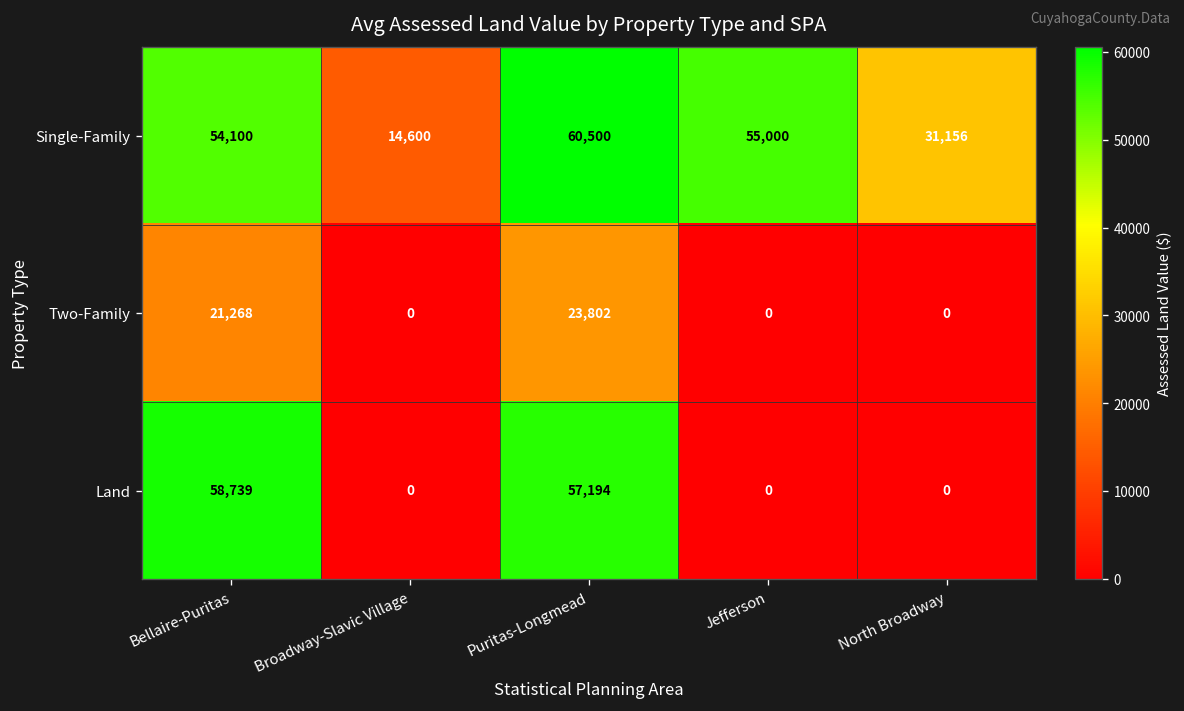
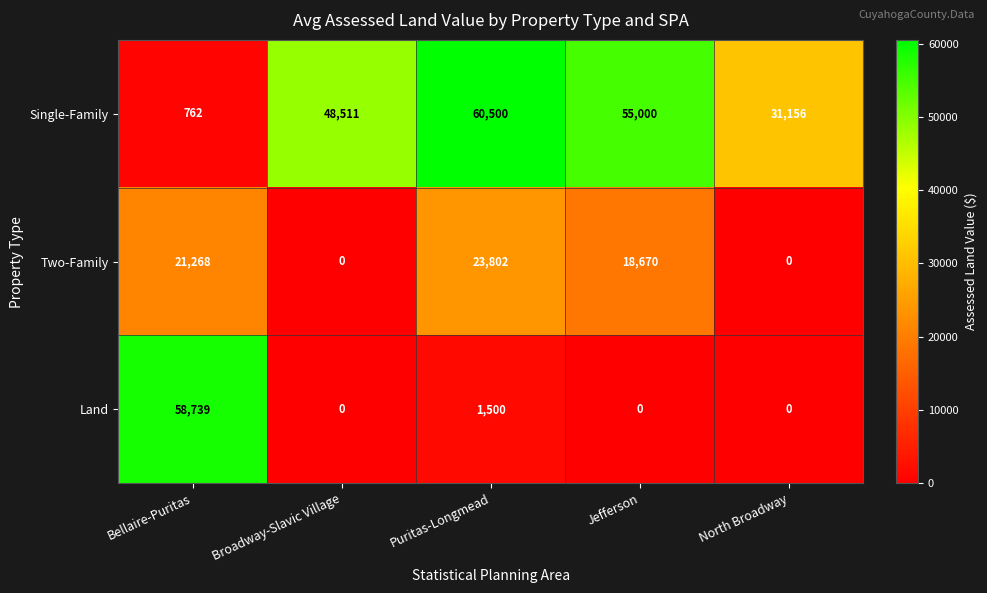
  {
    "Single-Family": {
-     "Bellaire-Puritas": "54,100",
-     "Broadway-Slavic Village": "14,600",
+     "Bellaire-Puritas": "762",
+     "Broadway-Slavic Village": "48,511",
      "Puritas-Longmead": "60,500",
      "Jefferson": "55,000",
      "North Broadway": "31,156"
    },
    "Two-Family": {
      "Bellaire-Puritas": "21,268",
      "Broadway-Slavic Village": "0",
      "Puritas-Longmead": "23,802",
-     "Jefferson": "0",
+     "Jefferson": "18,670",
      "North Broadway": "0"
    },
    "Land": {
      "Bellaire-Puritas": "58,739",
      "Broadway-Slavic Village": "0",
-     "Puritas-Longmead": "57,194",
+     "Puritas-Longmead": "1,500",
      "Jefferson": "0",
      "North Broadway": "0"
    }
  }
